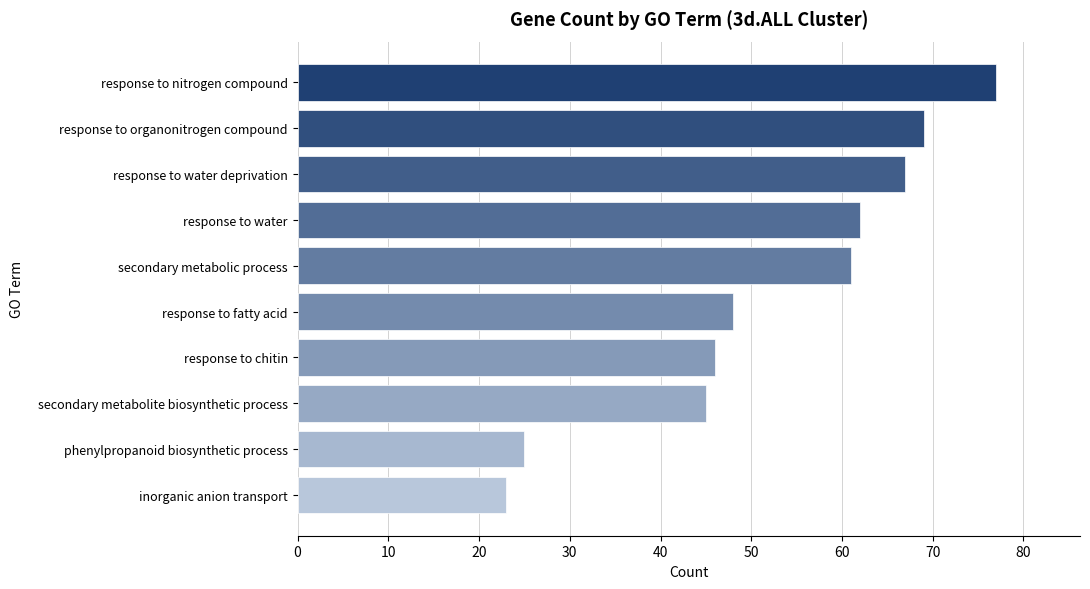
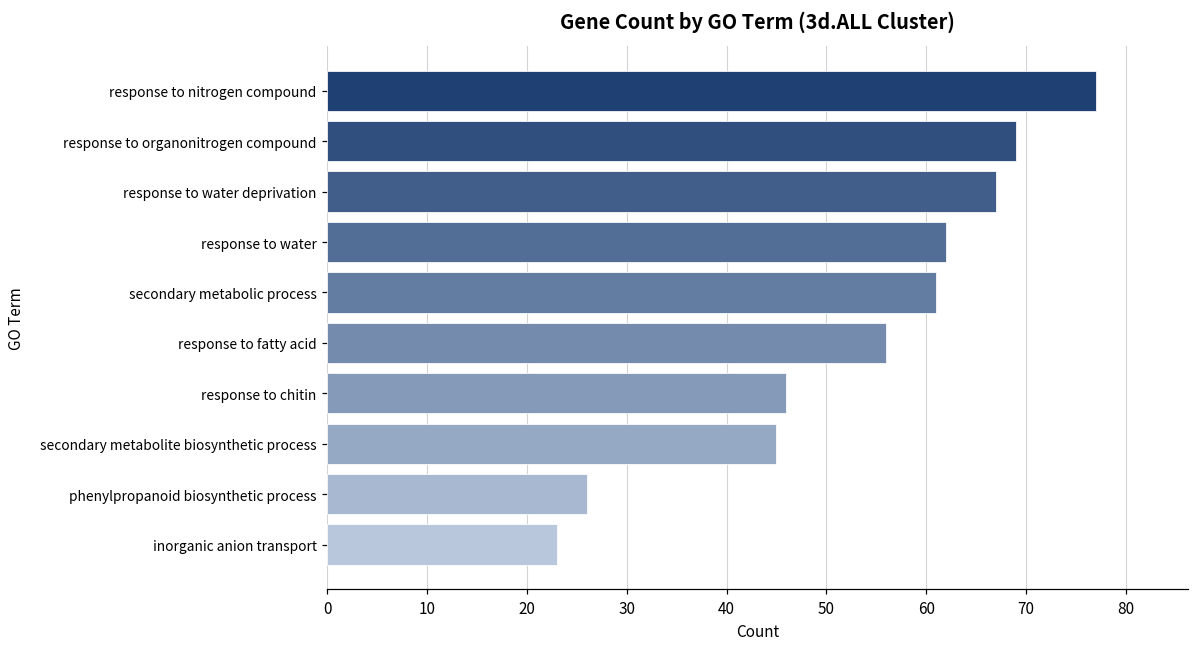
  {
    "response to nitrogen compound": 77,
    "response to organonitrogen compound": 69,
    "response to water deprivation": 67,
    "response to water": 62,
    "secondary metabolic process": 61,
-   "response to fatty acid": 48,
+   "response to fatty acid": 56,
    "response to chitin": 46,
    "secondary metabolite biosynthetic process": 45,
-   "phenylpropanoid biosynthetic process": 25,
+   "phenylpropanoid biosynthetic process": 26,
    "inorganic anion transport": 23
  }
